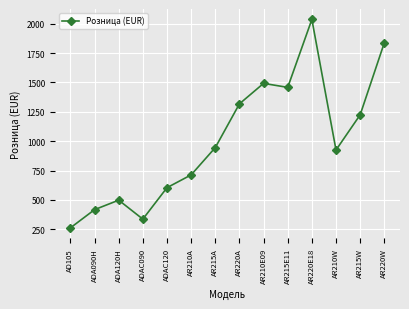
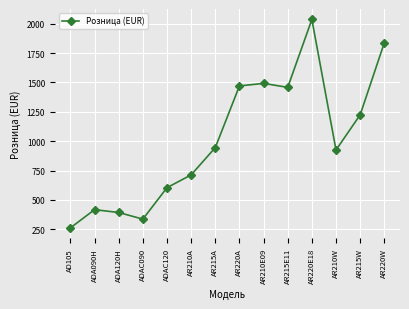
  {
    "AD105": 260,
    "ADA090H": 420,
-   "ADA120H": 500,
+   "ADA120H": 390,
    "ADAC090": 340,
    "ADAC120": 600,
    "AR210A": 710,
    "AR215A": 950,
-   "AR220A": 1320,
+   "AR220A": 1470,
    "AR210E09": 1490,
    "AR215E11": 1460,
    "AR220E18": 2040,
    "AR210W": 930,
    "AR215W": 1220,
    "AR220W": 1840
  }
